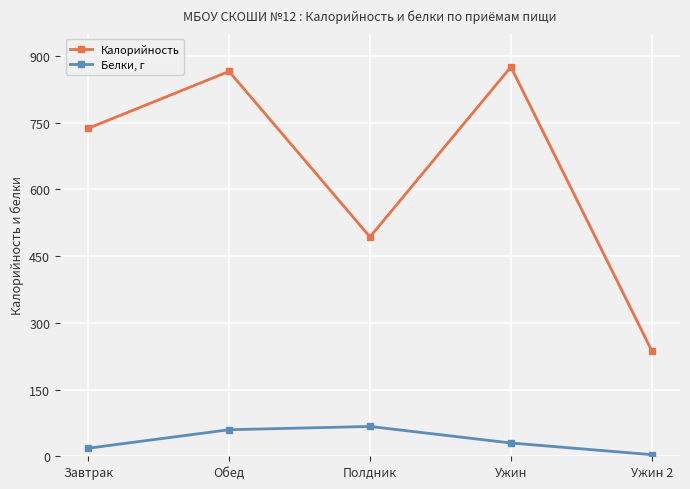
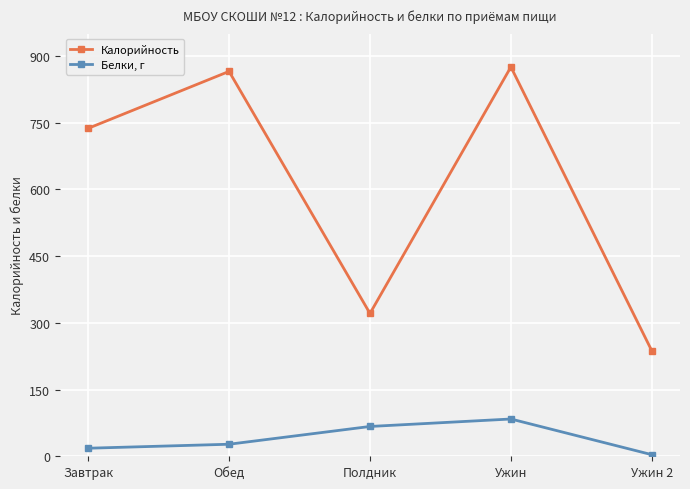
  {
    "Калорийность": {
      "Завтрак": 740,
      "Обед": 870,
-     "Полдник": 490,
+     "Полдник": 320,
      "Ужин": 880,
      "Ужин 2": 240
    },
    "Белки, г": {
      "Завтрак": 20,
-     "Обед": 60,
+     "Обед": 30,
      "Полдник": 70,
-     "Ужин": 30,
+     "Ужин": 80,
      "Ужин 2": 0
    }
  }
